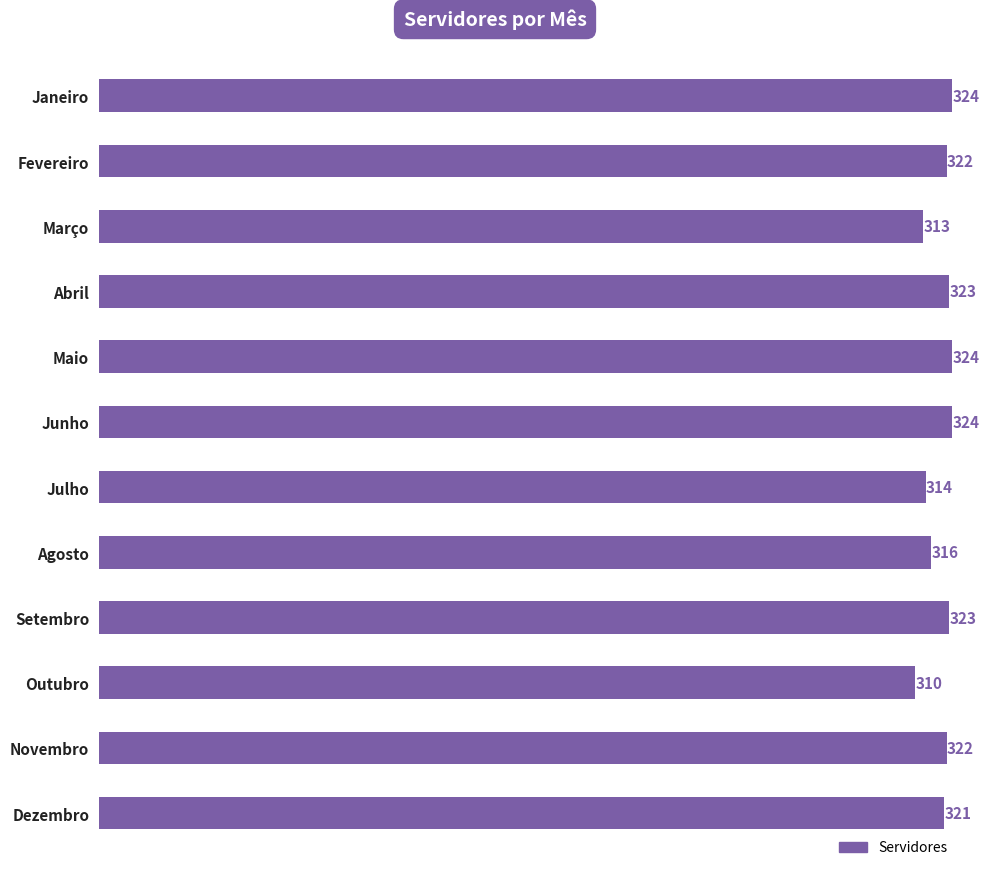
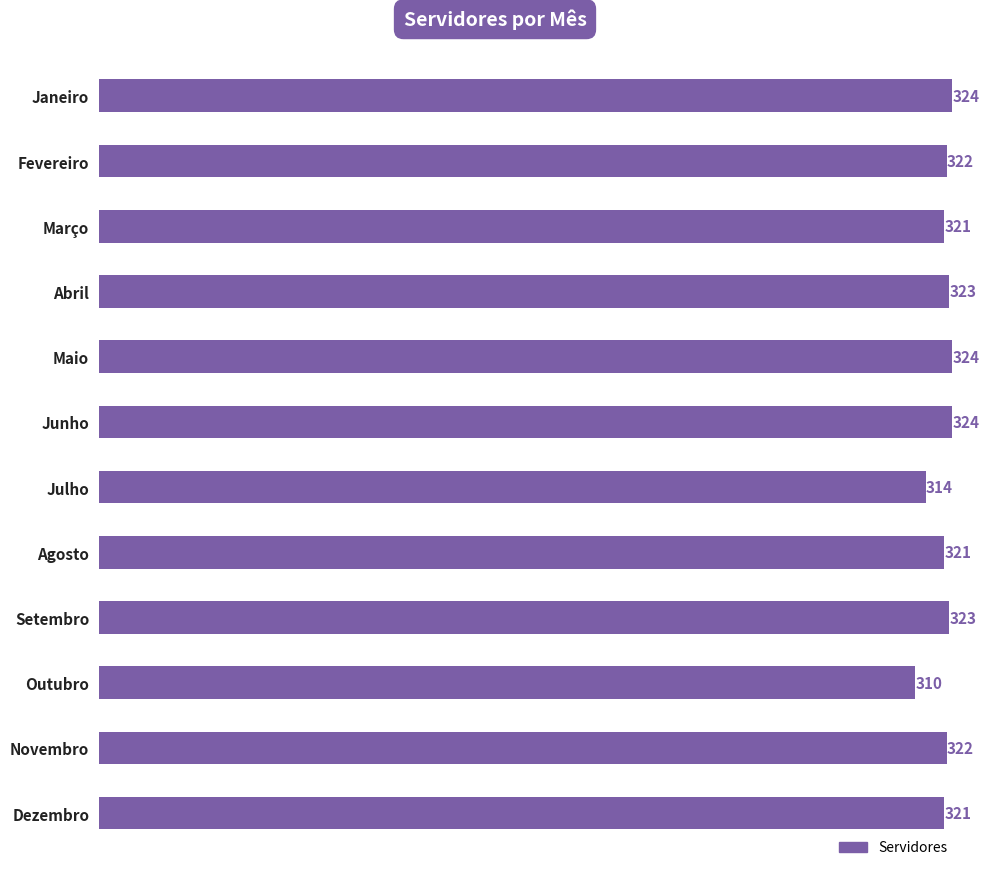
  {
    "Janeiro": 324,
    "Fevereiro": 322,
-   "Março": 313,
+   "Março": 321,
    "Abril": 323,
    "Maio": 324,
    "Junho": 324,
    "Julho": 314,
-   "Agosto": 316,
+   "Agosto": 321,
    "Setembro": 323,
    "Outubro": 310,
    "Novembro": 322,
    "Dezembro": 321
  }
